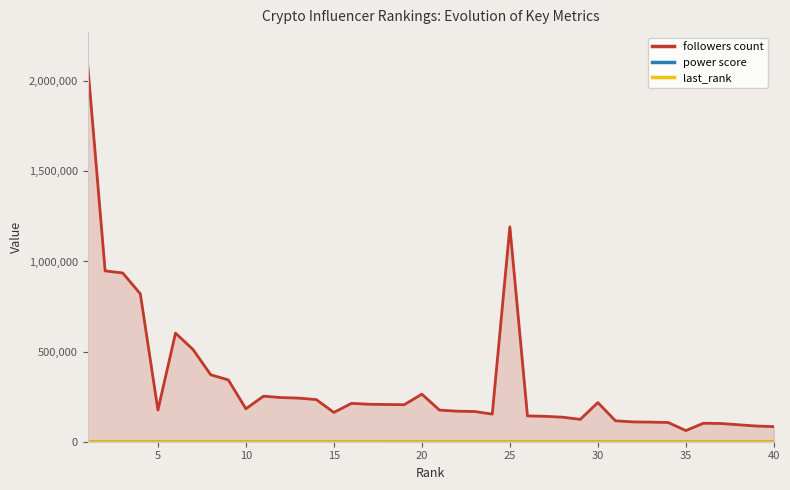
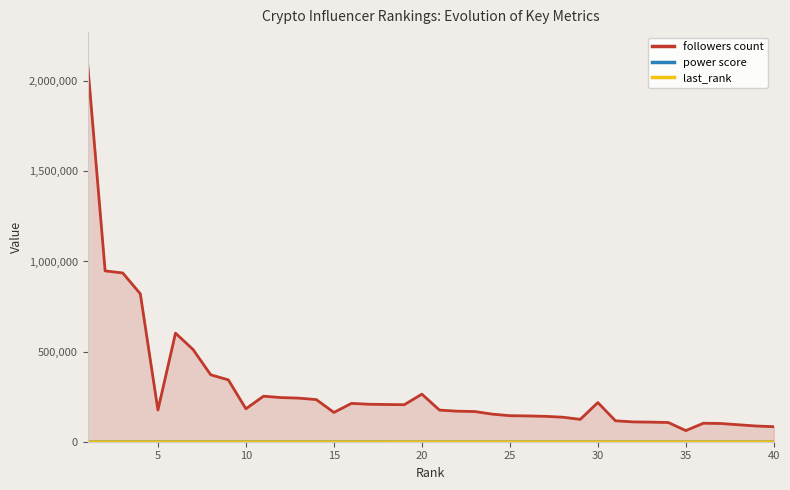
  {
    "followers count": {
      "5": "180,000",
      "10": "180,000",
      "15": "160,000",
      "20": "260,000",
-     "25": "1,190,000",
+     "25": "140,000",
      "30": "220,000",
      "35": "60,000",
      "40": "80,000"
    },
    "last_rank": {
      "5": "0",
      "10": "0",
      "15": "0",
      "20": "0",
      "25": "0",
      "30": "0",
      "35": "0",
      "40": "0"
    }
  }
